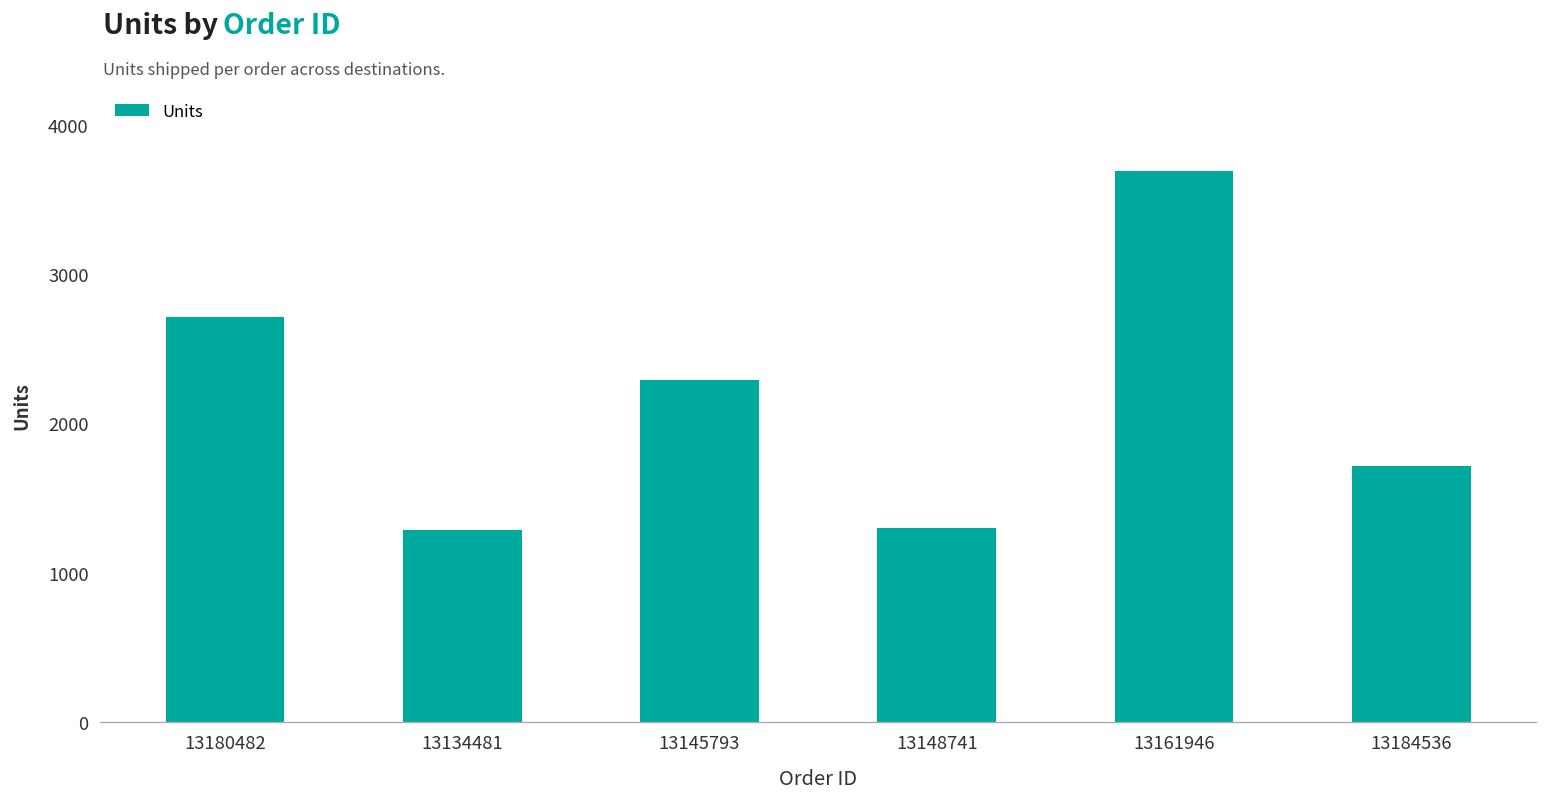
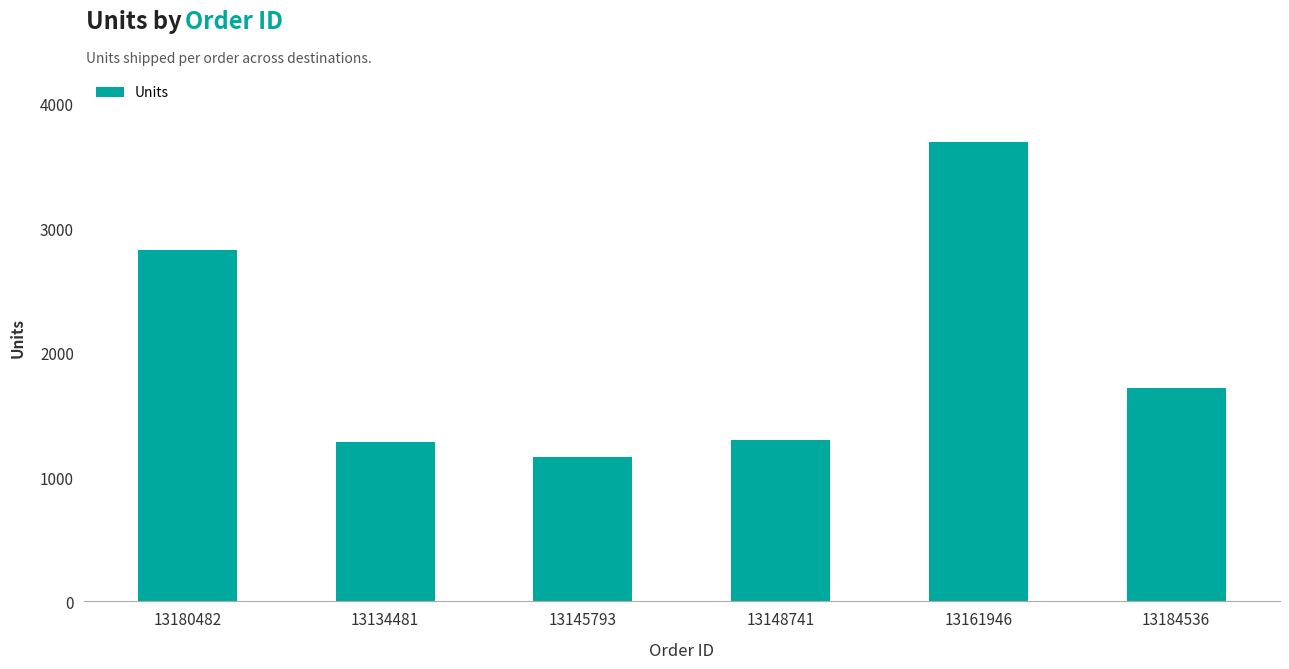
  {
-   "13180482": 2710,
+   "13180482": 2830,
    "13134481": 1280,
-   "13145793": 2290,
+   "13145793": 1170,
    "13148741": 1300,
    "13161946": 3700,
    "13184536": 1710
  }
